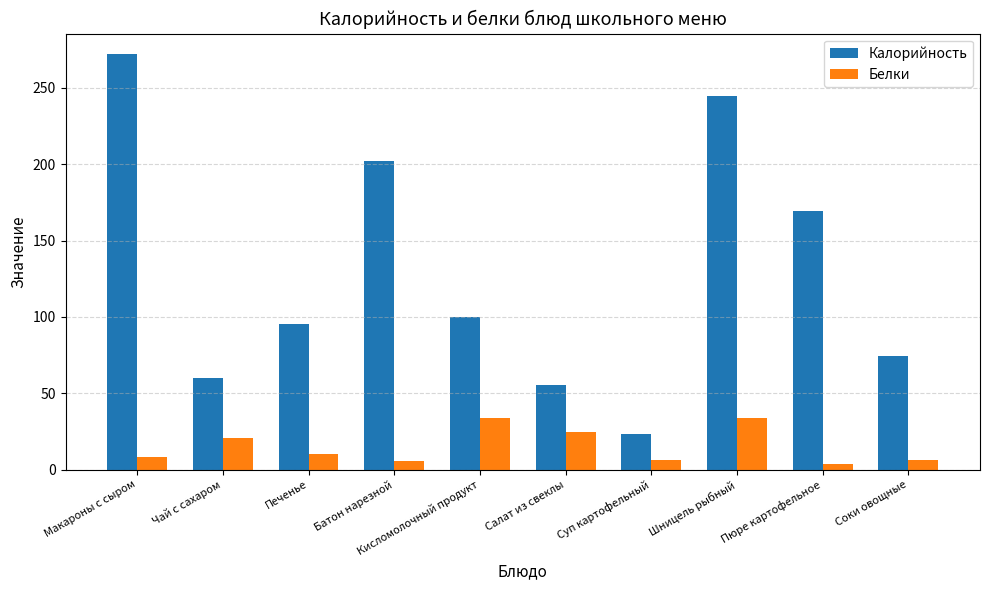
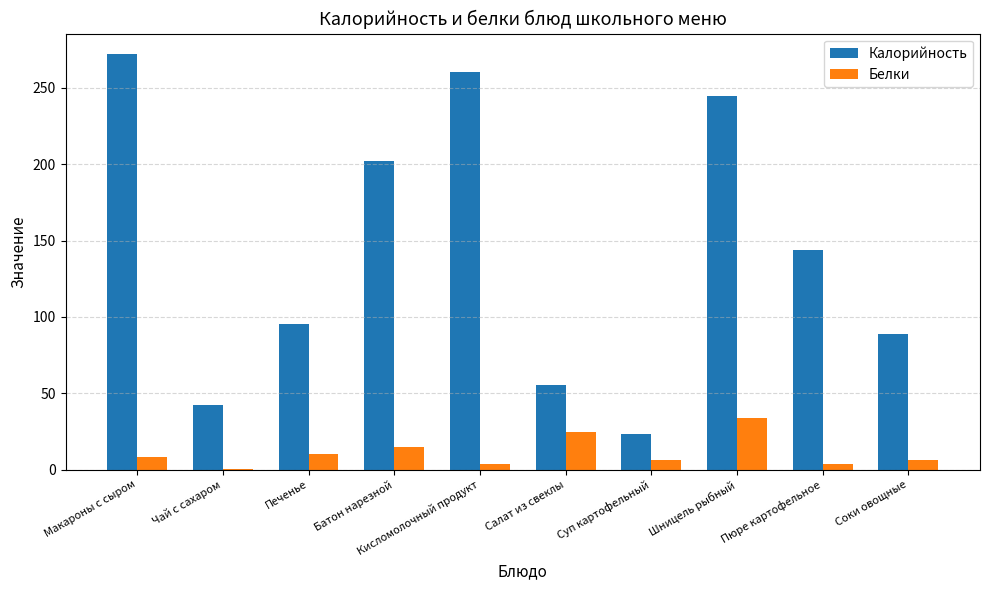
  {
    "Калорийность": {
      "Макароны с сыром": 272,
-     "Чай с сахаром": 60,
+     "Чай с сахаром": 42,
      "Печенье": 95,
      "Батон нарезной": 202,
-     "Кисломолочный продукт": 100,
+     "Кисломолочный продукт": 260,
      "Салат из свеклы": 56,
      "Суп картофельный": 23,
      "Шницель рыбный": 245,
-     "Пюре картофельное": 169,
-     "Соки овощные": 74
+     "Пюре картофельное": 144,
+     "Соки овощные": 89
    },
    "Белки": {
      "Макароны с сыром": 8,
-     "Чай с сахаром": 21,
+     "Чай с сахаром": 0,
      "Печенье": 10,
-     "Батон нарезной": 6,
-     "Кисломолочный продукт": 34,
+     "Батон нарезной": 15,
+     "Кисломолочный продукт": 4,
      "Салат из свеклы": 25,
      "Суп картофельный": 6,
      "Шницель рыбный": 34,
      "Пюре картофельное": 4,
      "Соки овощные": 6
    }
  }
